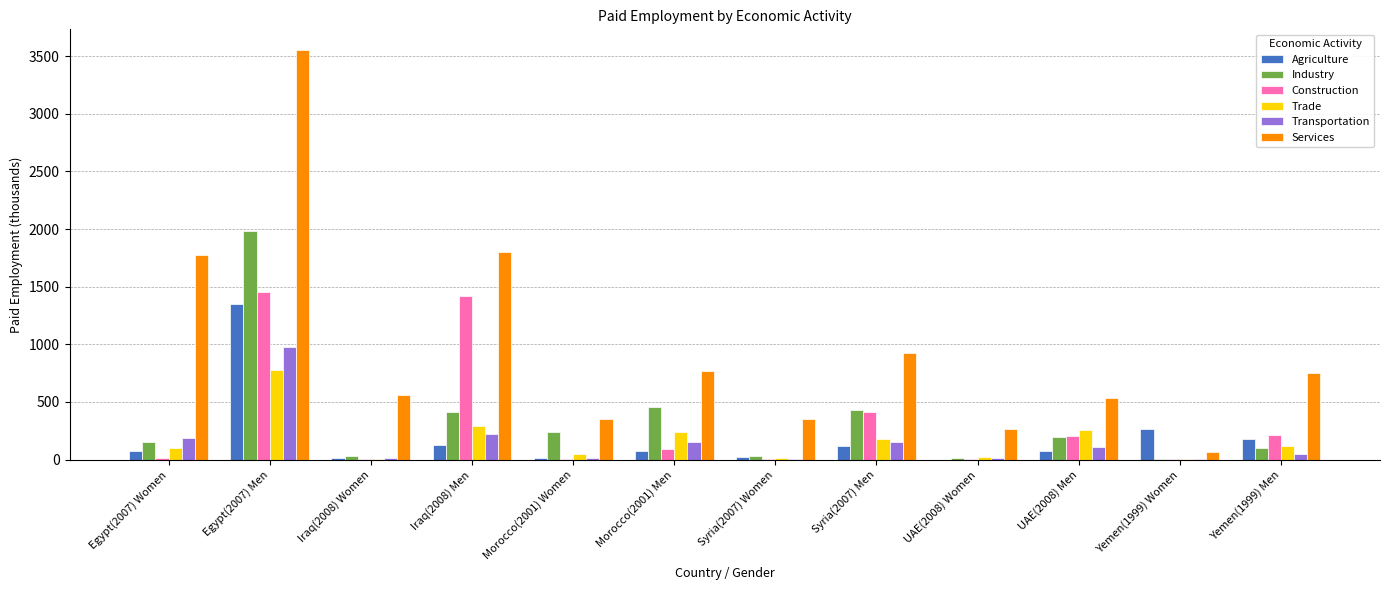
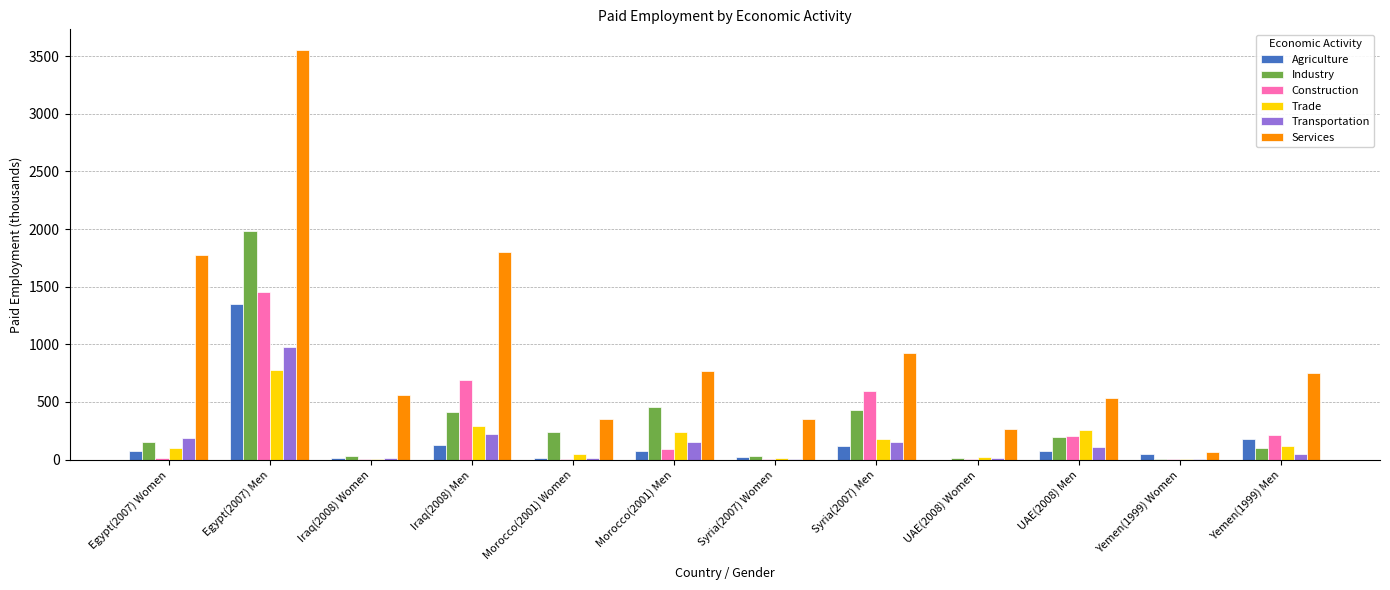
  {
    "Agriculture": {
      "Egypt(2007) Women": 70,
      "Egypt(2007) Men": 1350,
      "Iraq(2008) Men": 130,
      "Morocco(2001) Men": 70,
      "Syria(2007) Women": 20,
      "Syria(2007) Men": 120,
      "UAE(2008) Men": 80,
-     "Yemen(1999) Women": 260,
+     "Yemen(1999) Women": 40,
      "Yemen(1999) Men": 180
    },
    "Industry": {
      "Egypt(2007) Women": 150,
      "Egypt(2007) Men": 1990,
      "Iraq(2008) Women": 30,
      "Iraq(2008) Men": 410,
      "Morocco(2001) Women": 240,
      "Morocco(2001) Men": 450,
      "Syria(2007) Women": 30,
      "Syria(2007) Men": 430,
      "UAE(2008) Men": 200,
      "Yemen(1999) Men": 100
    },
    "Construction": {
      "Egypt(2007) Men": 1450,
-     "Iraq(2008) Men": 1420,
+     "Iraq(2008) Men": 690,
      "Morocco(2001) Men": 90,
-     "Syria(2007) Men": 410,
+     "Syria(2007) Men": 590,
      "UAE(2008) Men": 210,
      "Yemen(1999) Men": 210
    },
    "Trade": {
      "Egypt(2007) Women": 100,
      "Egypt(2007) Men": 780,
      "Iraq(2008) Men": 290,
      "Morocco(2001) Women": 50,
      "Morocco(2001) Men": 240,
      "Syria(2007) Men": 180,
      "UAE(2008) Men": 250,
      "Yemen(1999) Men": 120
    },
    "Transportation": {
      "Egypt(2007) Women": 190,
      "Egypt(2007) Men": 970,
      "Iraq(2008) Men": 220,
      "Morocco(2001) Men": 150,
      "Syria(2007) Men": 150,
      "UAE(2008) Men": 110,
      "Yemen(1999) Men": 50
    },
    "Services": {
      "Egypt(2007) Women": 1770,
      "Egypt(2007) Men": 3560,
      "Iraq(2008) Women": 560,
      "Iraq(2008) Men": 1800,
      "Morocco(2001) Women": 350,
      "Morocco(2001) Men": 770,
      "Syria(2007) Women": 350,
      "Syria(2007) Men": 920,
      "UAE(2008) Women": 260,
      "UAE(2008) Men": 540,
      "Yemen(1999) Women": 70,
      "Yemen(1999) Men": 750
    }
  }
